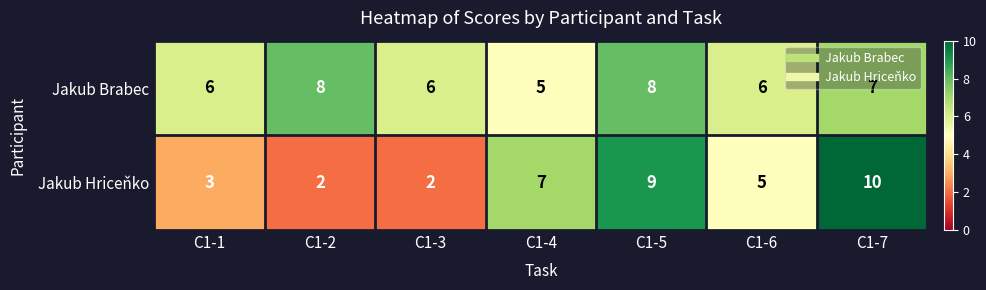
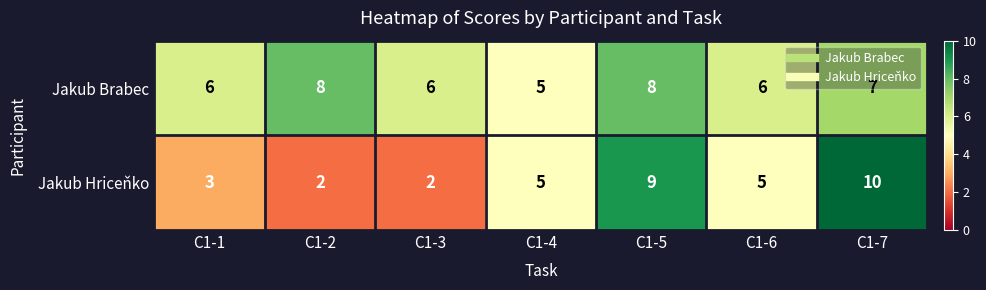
  {
    "Jakub Brabec": {
      "C1-1": 6,
      "C1-2": 8,
      "C1-3": 6,
      "C1-4": 5,
      "C1-5": 8,
      "C1-6": 6
    },
    "Jakub Hriceňko": {
      "C1-1": 3,
      "C1-2": 2,
      "C1-3": 2,
-     "C1-4": 7,
+     "C1-4": 5,
      "C1-5": 9,
      "C1-6": 5,
      "C1-7": 10
    }
  }
